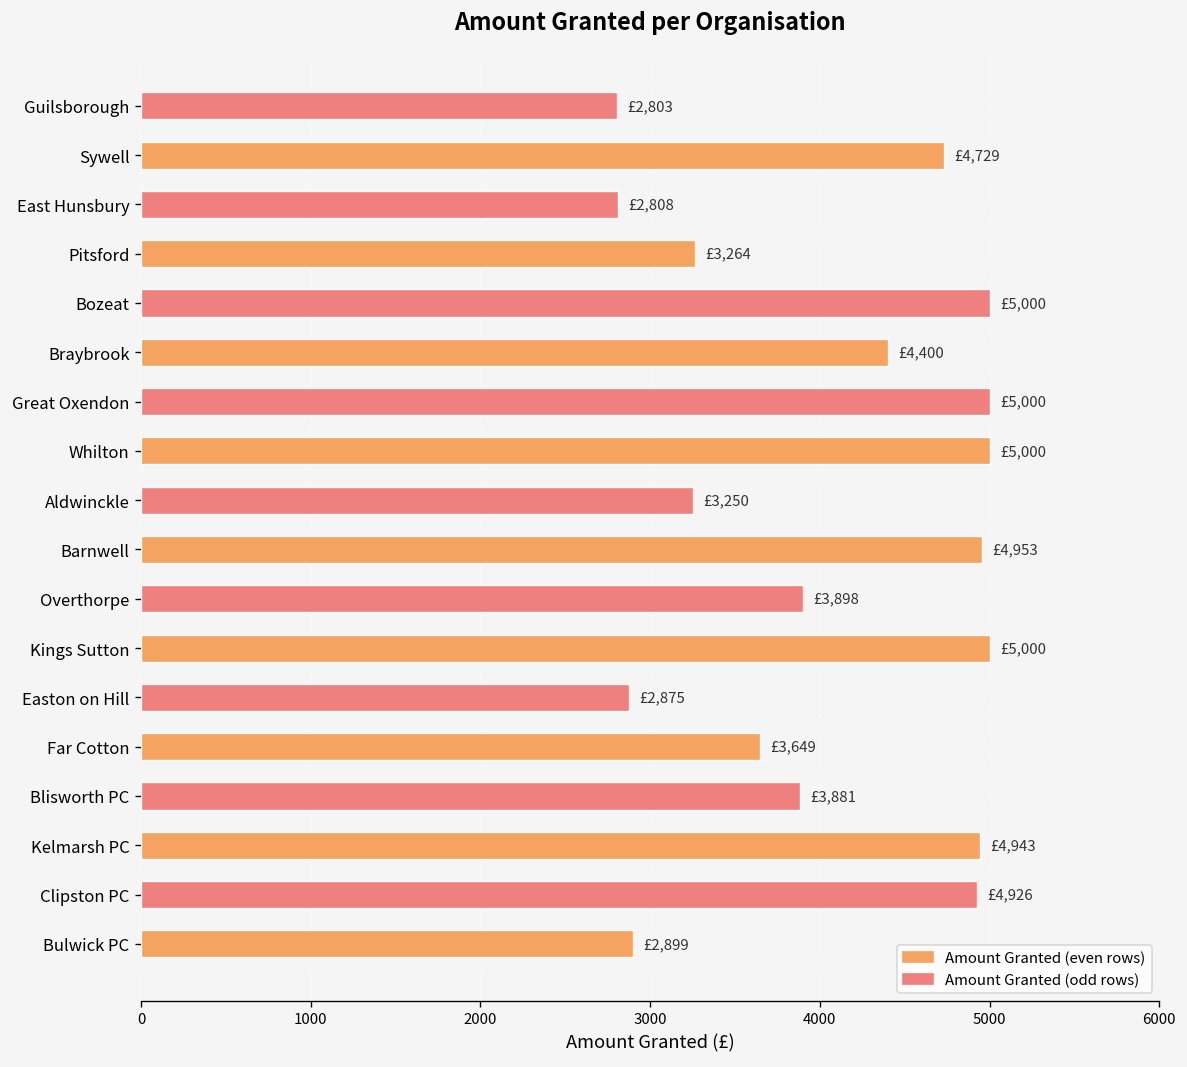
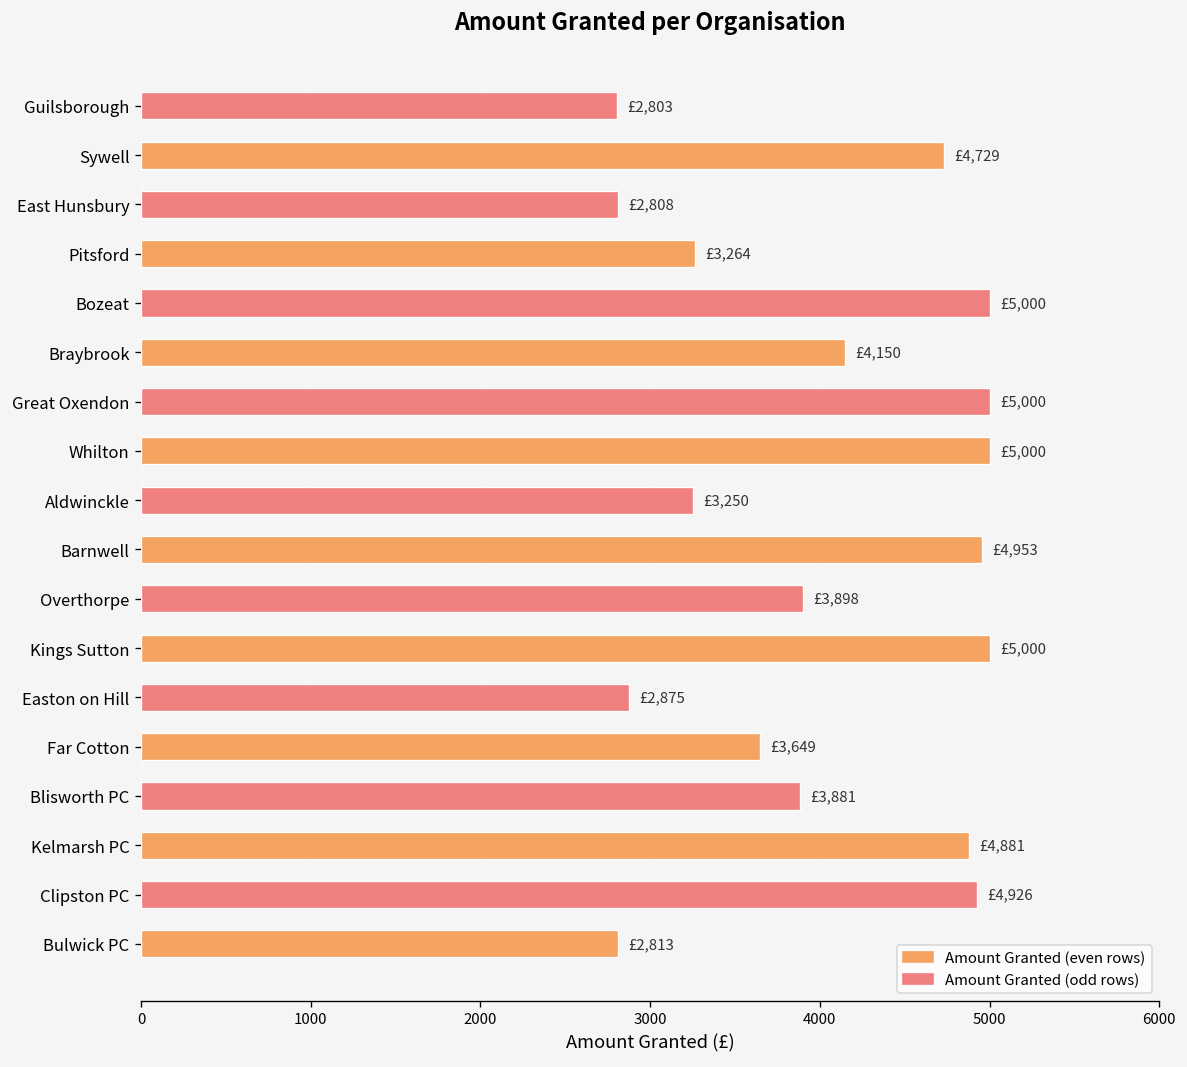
  {
    "Guilsborough": "£2,803",
    "Sywell": "£4,729",
    "East Hunsbury": "£2,808",
    "Pitsford": "£3,264",
    "Bozeat": "£5,000",
-   "Braybrook": "£4,400",
+   "Braybrook": "£4,150",
    "Great Oxendon": "£5,000",
    "Whilton": "£5,000",
    "Aldwinckle": "£3,250",
    "Barnwell": "£4,953",
    "Overthorpe": "£3,898",
    "Kings Sutton": "£5,000",
    "Easton on Hill": "£2,875",
    "Far Cotton": "£3,649",
    "Blisworth PC": "£3,881",
-   "Kelmarsh PC": "£4,943",
+   "Kelmarsh PC": "£4,881",
    "Clipston PC": "£4,926",
-   "Bulwick PC": "£2,899"
+   "Bulwick PC": "£2,813"
  }
